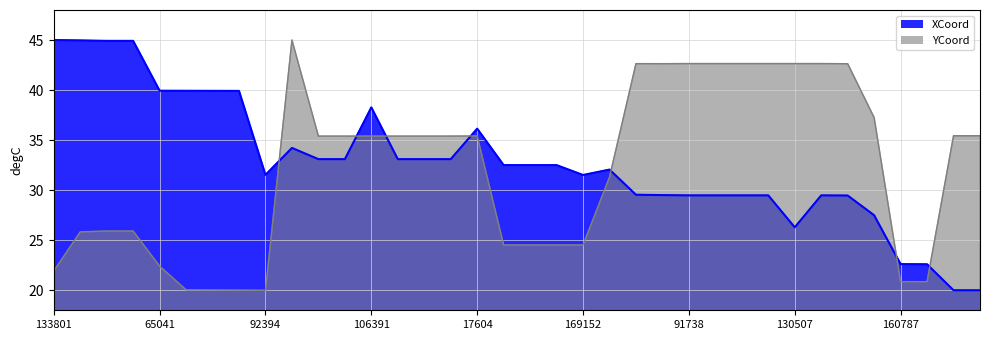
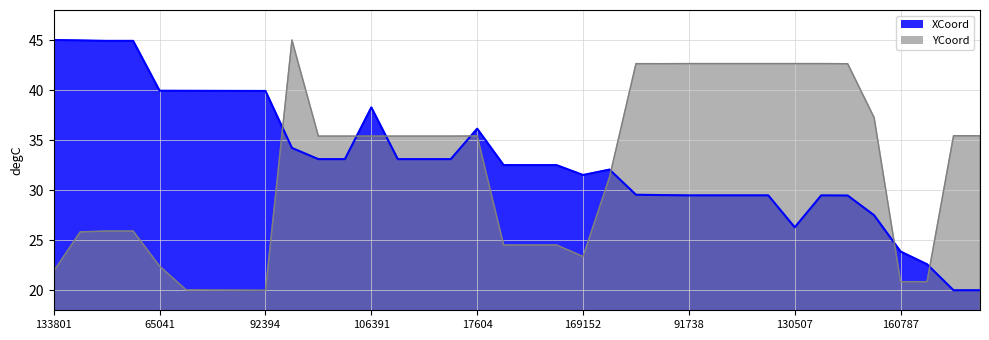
  {
    "XCoord": {
      "133801": 45.0,
      "65041": 39.9,
-     "92394": 31.5,
+     "92394": 39.9,
      "106391": 38.3,
      "17604": 36.1,
      "169152": 31.5,
      "91738": 29.5,
      "130507": 26.3,
-     "160787": 22.6
+     "160787": 23.9
    },
    "YCoord": {
      "133801": 21.9,
      "65041": 22.4,
      "92394": 20.0,
      "106391": 35.4,
      "17604": 35.4,
-     "169152": 24.5,
+     "169152": 23.4,
      "91738": 42.6,
      "130507": 42.6,
      "160787": 20.9
    }
  }
